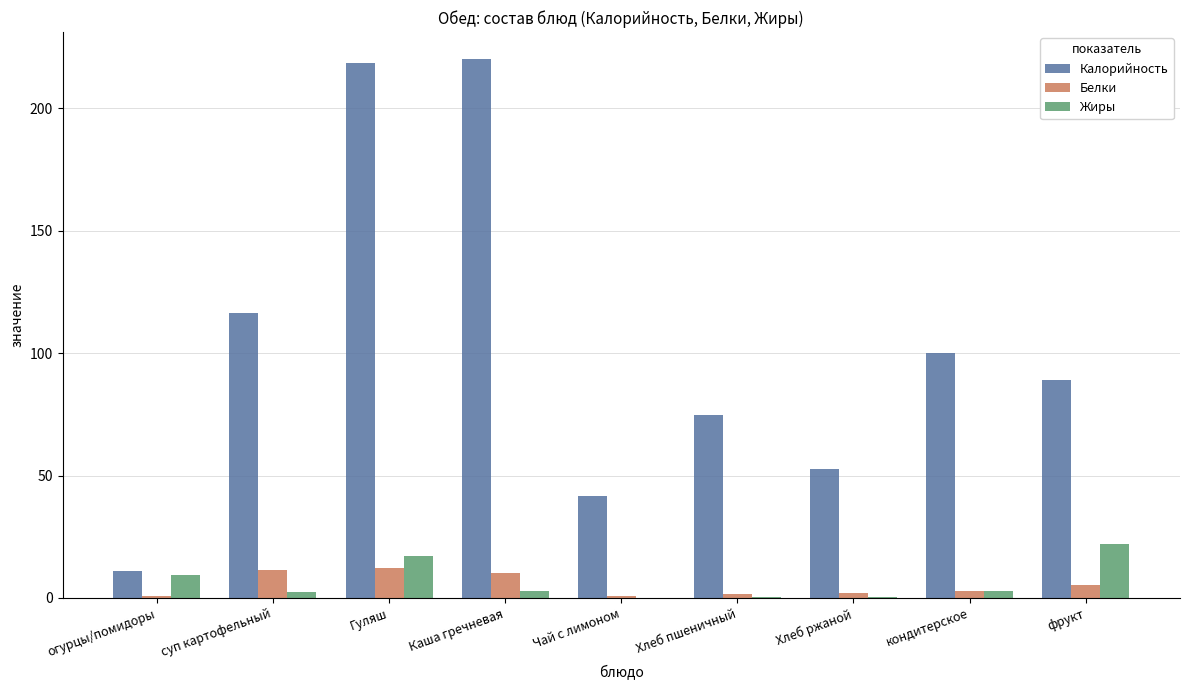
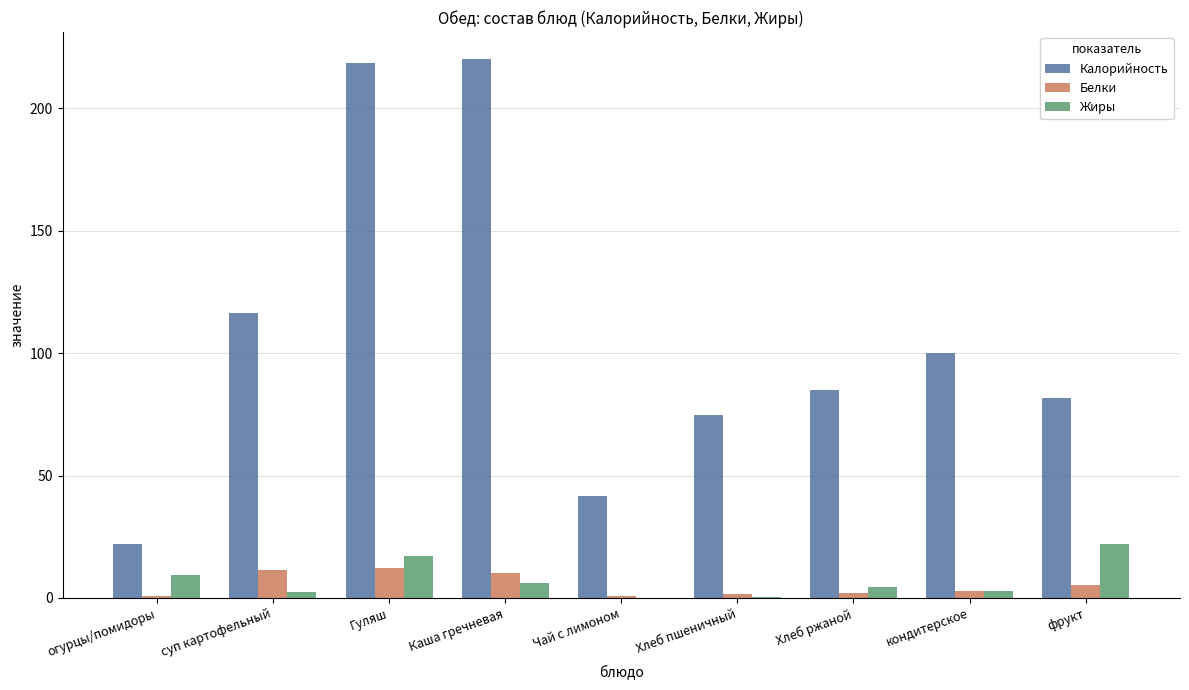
  {
    "Калорийность": {
-     "огурцы/помидоры": 11,
+     "огурцы/помидоры": 22,
      "суп картофельный": 116,
      "Гуляш": 219,
      "Каша гречневая": 220,
      "Чай с лимоном": 42,
      "Хлеб пшеничный": 75,
-     "Хлеб ржаной": 53,
+     "Хлеб ржаной": 85,
      "кондитерское": 100,
-     "фрукт": 89
+     "фрукт": 82
    },
    "Белки": {
      "суп картофельный": 12,
      "Гуляш": 12,
      "Каша гречневая": 10,
      "Хлеб пшеничный": 2,
      "Хлеб ржаной": 2,
      "кондитерское": 3,
      "фрукт": 5
    },
    "Жиры": {
      "огурцы/помидоры": 9,
      "суп картофельный": 2,
      "Гуляш": 17,
-     "Каша гречневая": 3,
-     "Хлеб ржаной": 0,
+     "Каша гречневая": 6,
+     "Хлеб ржаной": 4,
      "кондитерское": 3,
      "фрукт": 22
    }
  }
